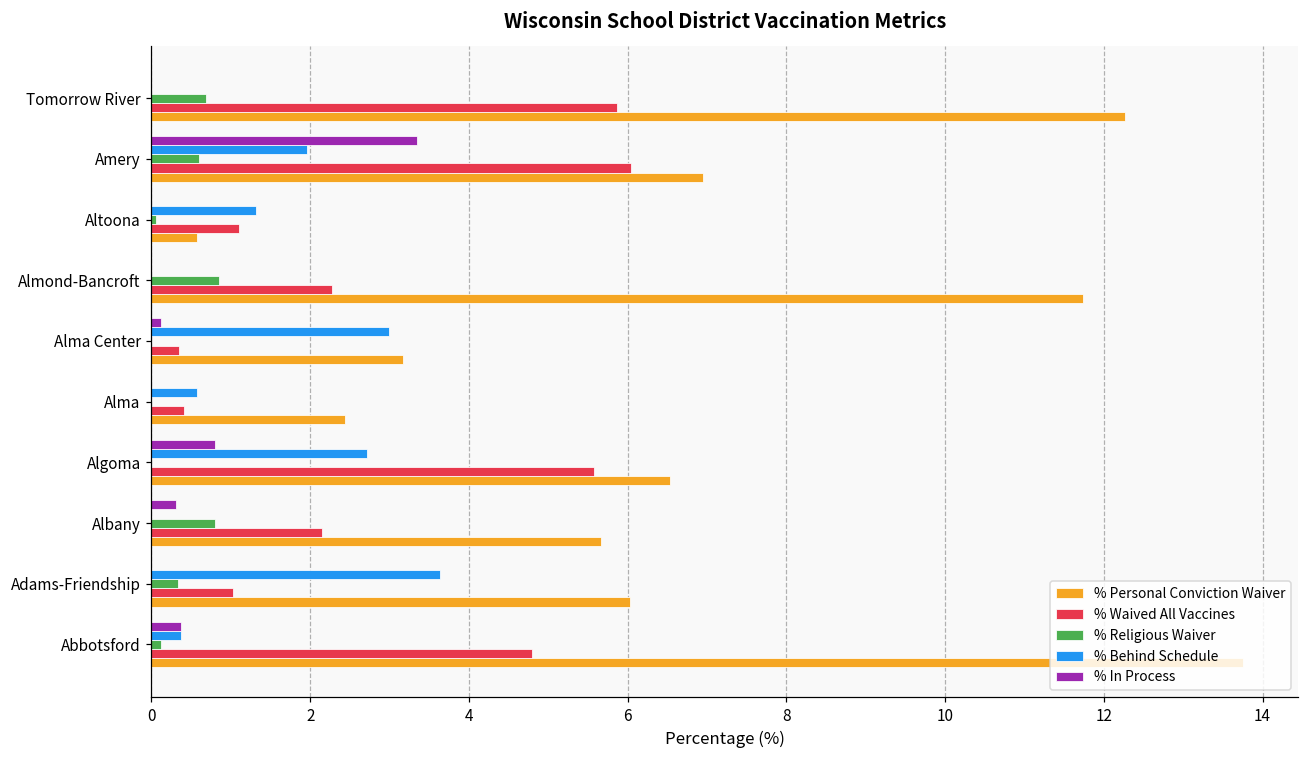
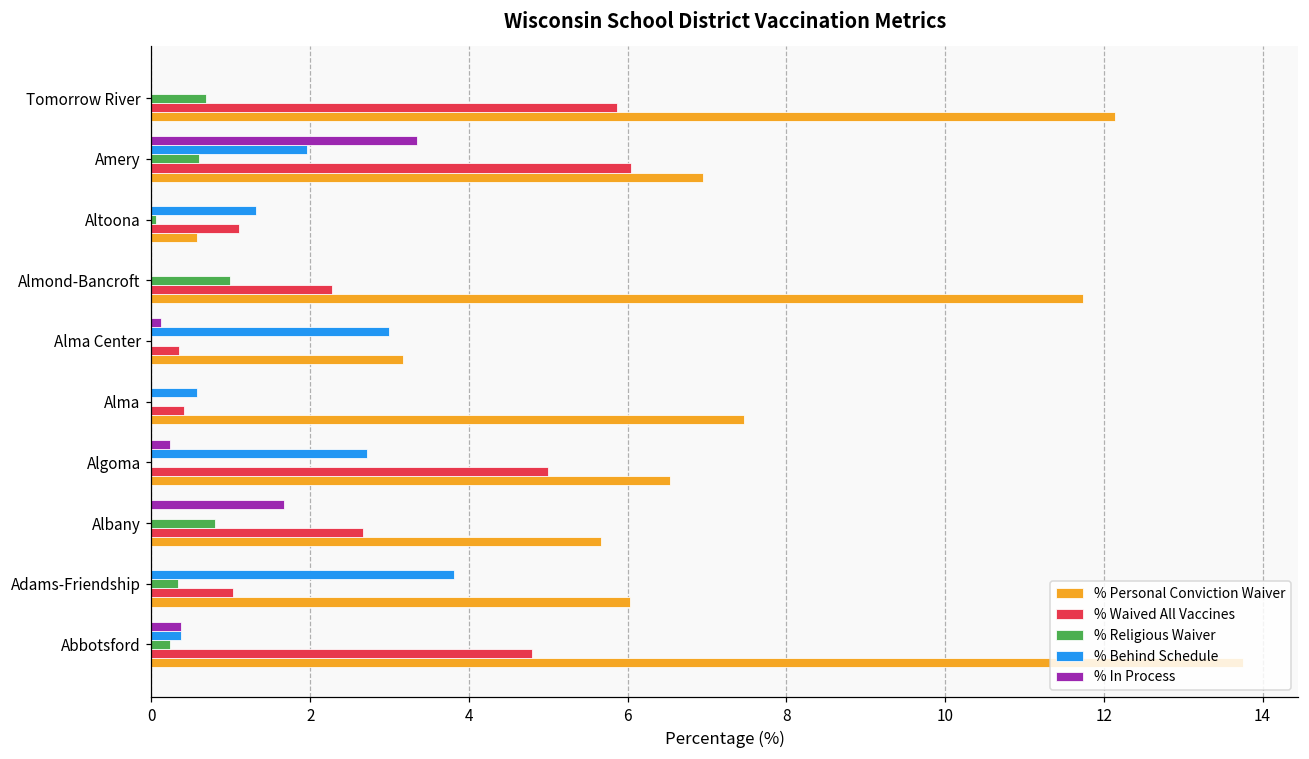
  {
    "% Personal Conviction Waiver": {
-     "Tomorrow River": 12.3,
+     "Tomorrow River": 12.1,
      "Amery": 6.9,
      "Altoona": 0.6,
      "Almond-Bancroft": 11.7,
      "Alma Center": 3.2,
-     "Alma": 2.4,
+     "Alma": 7.5,
      "Algoma": 6.5,
      "Albany": 5.7,
      "Adams-Friendship": 6.0
    },
    "% Waived All Vaccines": {
      "Tomorrow River": 5.9,
      "Amery": 6.0,
      "Altoona": 1.1,
      "Almond-Bancroft": 2.3,
      "Alma Center": 0.4,
      "Alma": 0.4,
-     "Algoma": 5.6,
-     "Albany": 2.2,
+     "Algoma": 5.0,
+     "Albany": 2.7,
      "Adams-Friendship": 1.0,
      "Abbotsford": 4.8
    },
    "% Religious Waiver": {
      "Tomorrow River": 0.7,
      "Amery": 0.6,
      "Altoona": 0.1,
-     "Almond-Bancroft": 0.9,
+     "Almond-Bancroft": 1.0,
      "Alma Center": 0.0,
      "Alma": 0.0,
      "Algoma": 0.0,
      "Albany": 0.8,
      "Adams-Friendship": 0.3,
-     "Abbotsford": 0.1
+     "Abbotsford": 0.2
    },
    "% Behind Schedule": {
      "Tomorrow River": 0.0,
      "Amery": 2.0,
      "Altoona": 1.3,
      "Almond-Bancroft": 0.0,
      "Alma Center": 3.0,
      "Alma": 0.6,
      "Algoma": 2.7,
      "Albany": 0.0,
-     "Adams-Friendship": 3.6,
+     "Adams-Friendship": 3.8,
      "Abbotsford": 0.4
    },
    "% In Process": {
      "Tomorrow River": 0.0,
      "Amery": 3.3,
      "Altoona": 0.0,
      "Almond-Bancroft": 0.0,
      "Alma Center": 0.1,
      "Alma": 0.0,
-     "Algoma": 0.8,
-     "Albany": 0.3,
+     "Algoma": 0.2,
+     "Albany": 1.7,
      "Adams-Friendship": 0.0,
      "Abbotsford": 0.4
    }
  }
